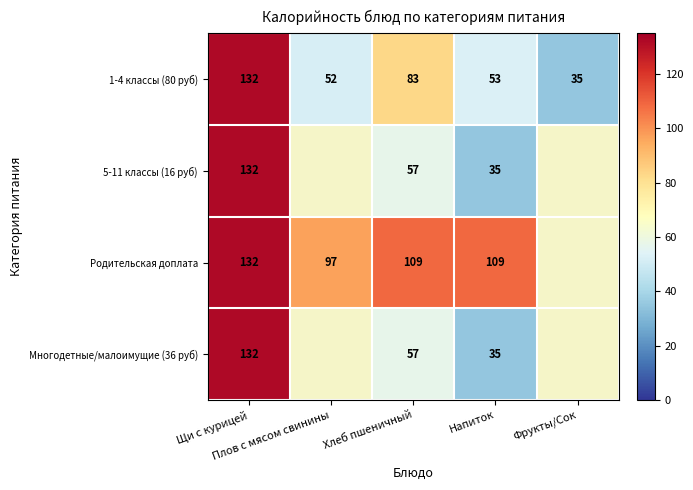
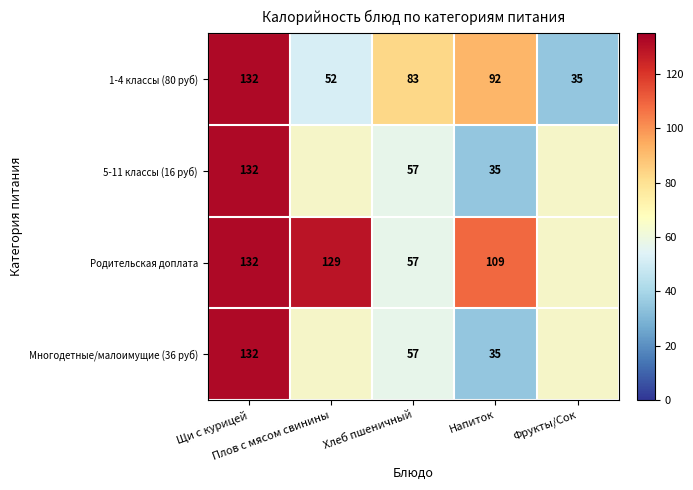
  {
    "1-4 классы (80 руб)": {
      "Щи с курицей": 132,
      "Плов с мясом свинины": 52,
      "Хлеб пшеничный": 83,
-     "Напиток": 53,
+     "Напиток": 92,
      "Фрукты/Сок": 35
    },
    "5-11 классы (16 руб)": {
      "Щи с курицей": 132,
      "Хлеб пшеничный": 57,
      "Напиток": 35
    },
    "Родительская доплата": {
      "Щи с курицей": 132,
-     "Плов с мясом свинины": 97,
-     "Хлеб пшеничный": 109,
+     "Плов с мясом свинины": 129,
+     "Хлеб пшеничный": 57,
      "Напиток": 109
    },
    "Многодетные/малоимущие (36 руб)": {
      "Щи с курицей": 132,
      "Хлеб пшеничный": 57,
      "Напиток": 35
    }
  }
